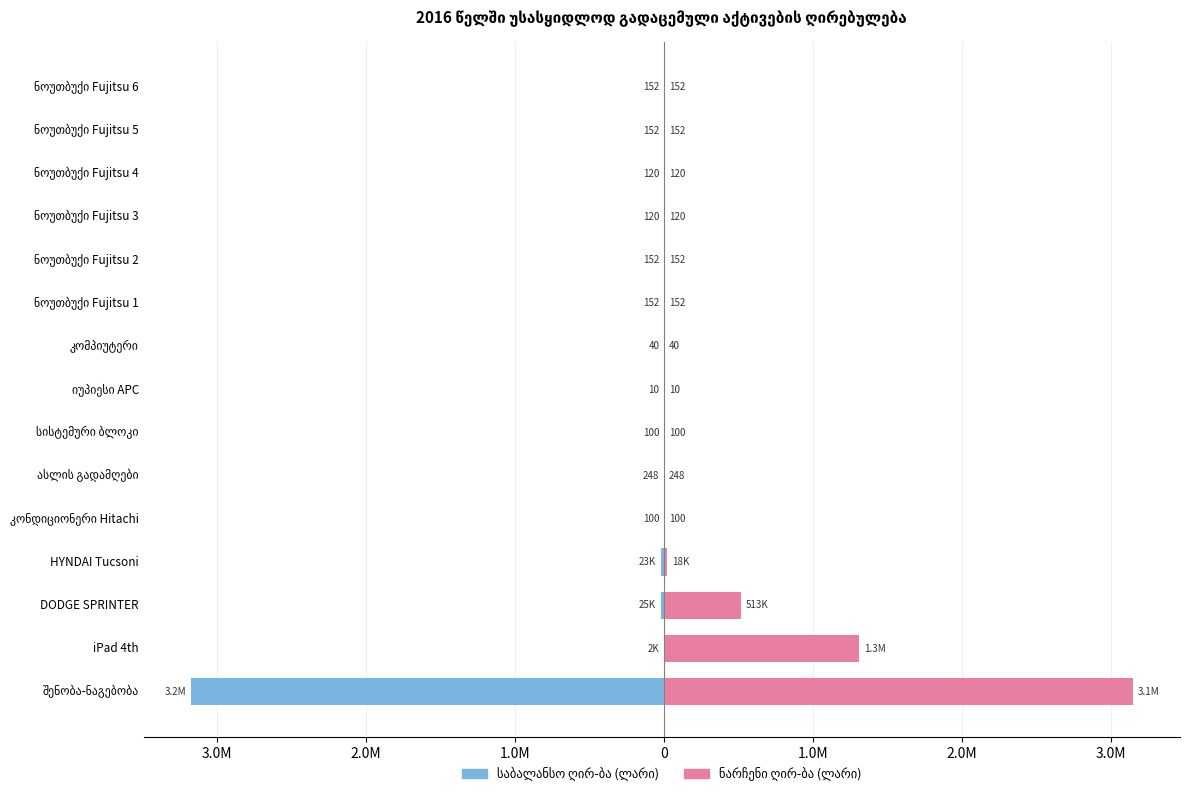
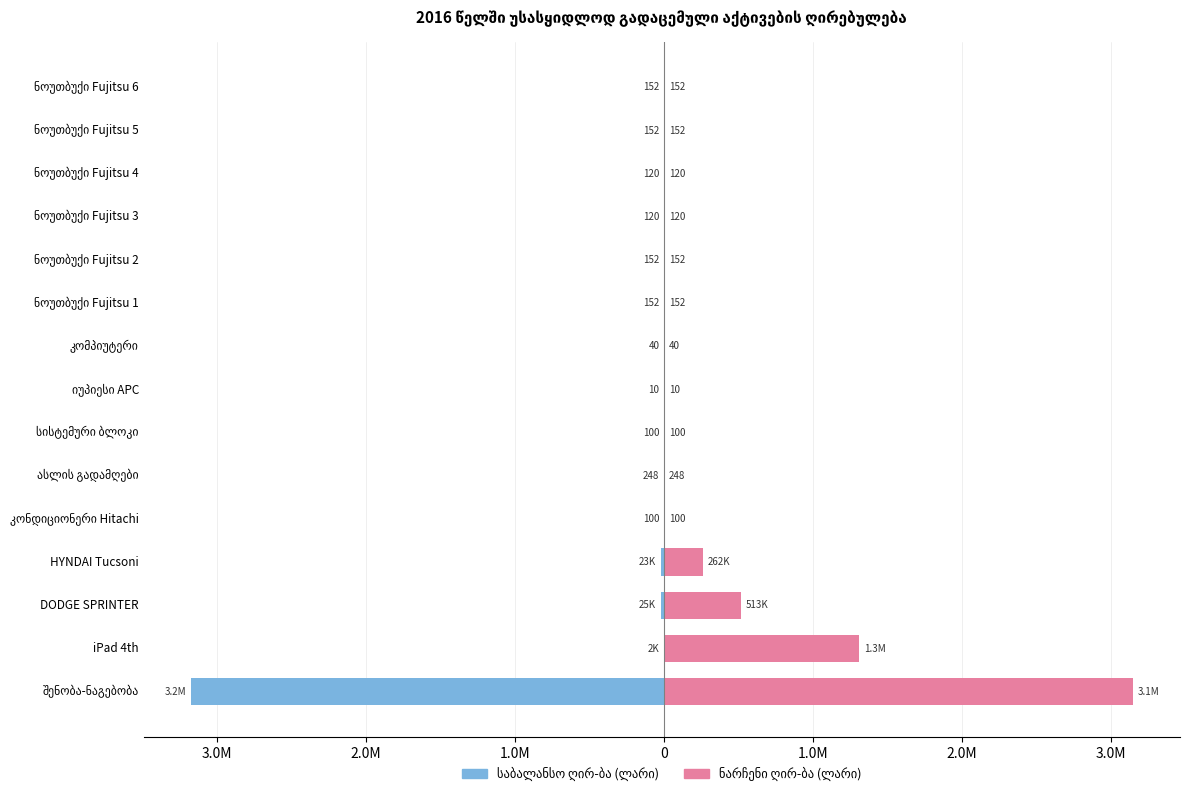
  {
    "ნარჩენი ღირ-ბა (ლარი)": {
      "ნოუთბუქი Fujitsu 6": "152",
      "ნოუთბუქი Fujitsu 5": "152",
      "ნოუთბუქი Fujitsu 4": "120",
      "ნოუთბუქი Fujitsu 3": "120",
      "ნოუთბუქი Fujitsu 2": "152",
      "ნოუთბუქი Fujitsu 1": "152",
      "კომპიუტერი": "40",
      "იუპიესი APC": "10",
      "სისტემური ბლოკი": "100",
      "ასლის გადამღები": "248",
      "კონდიციონერი Hitachi": "100",
-     "HYNDAI Tucsoni": "18K",
+     "HYNDAI Tucsoni": "262K",
      "DODGE SPRINTER": "513K",
      "iPad 4th": "1.3M",
      "შენობა-ნაგებობა": "3.1M"
    }
  }
